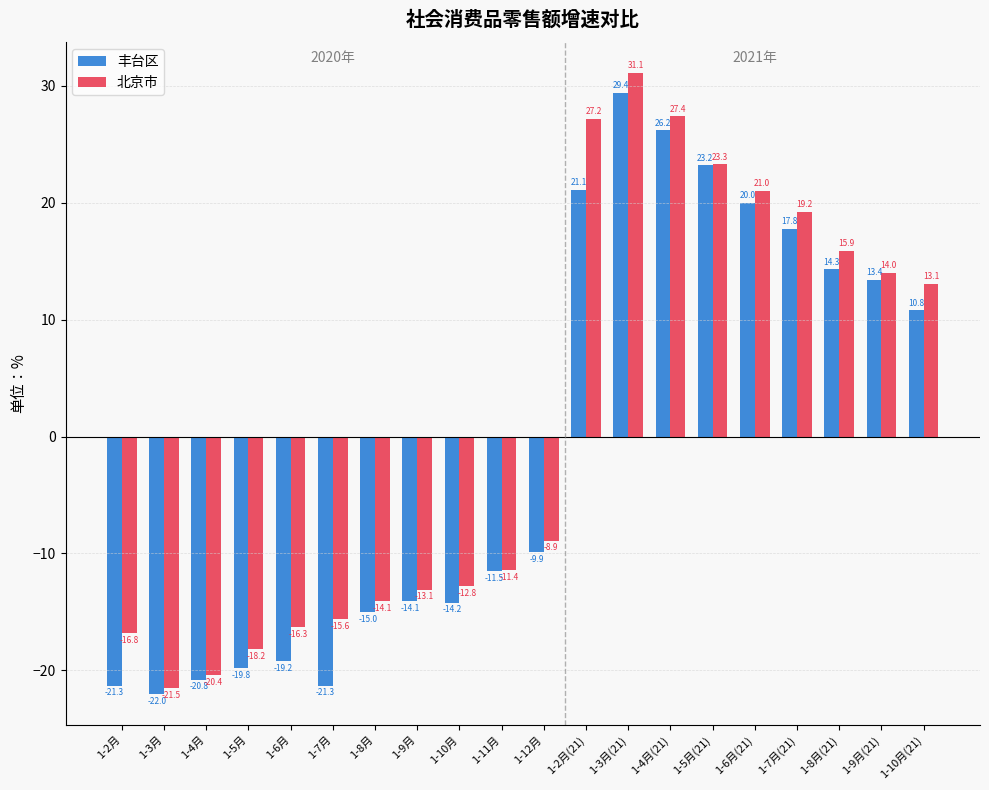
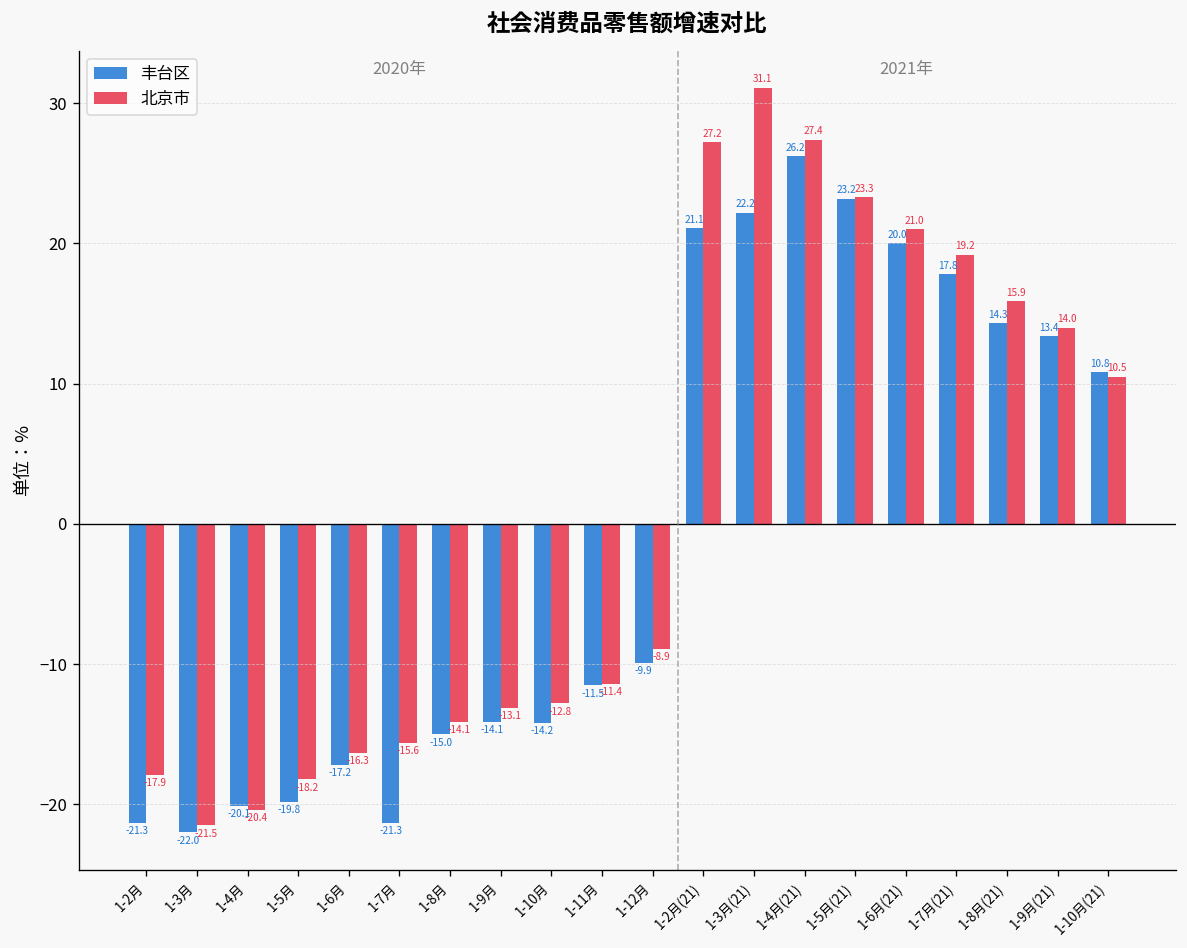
  {
    "丰台区": {
      "1-2月": -21.3,
      "1-3月": -22.0,
-     "1-4月": -20.8,
+     "1-4月": -20.1,
      "1-5月": -19.8,
-     "1-6月": -19.2,
+     "1-6月": -17.2,
      "1-7月": -21.3,
      "1-8月": -15.0,
      "1-9月": -14.1,
      "1-10月": -14.2,
      "1-12月": -9.9,
      "1-2月(21)": 21.1,
-     "1-3月(21)": 29.4,
+     "1-3月(21)": 22.2,
      "1-4月(21)": 26.2,
      "1-5月(21)": 23.2,
      "1-6月(21)": 20.0,
      "1-7月(21)": 17.8,
      "1-8月(21)": 14.3,
      "1-9月(21)": 13.4,
      "1-10月(21)": 10.8
    },
    "北京市": {
-     "1-2月": -16.8,
+     "1-2月": -17.9,
      "1-3月": -21.5,
      "1-4月": -20.4,
      "1-5月": -18.2,
      "1-6月": -16.3,
      "1-7月": -15.6,
      "1-8月": -14.1,
      "1-9月": -13.1,
      "1-10月": -12.8,
      "1-12月": -8.9,
      "1-2月(21)": 27.2,
      "1-3月(21)": 31.1,
      "1-4月(21)": 27.4,
      "1-5月(21)": 23.3,
      "1-6月(21)": 21.0,
      "1-7月(21)": 19.2,
      "1-8月(21)": 15.9,
      "1-9月(21)": 14.0,
-     "1-10月(21)": 13.1
+     "1-10月(21)": 10.5
    }
  }
